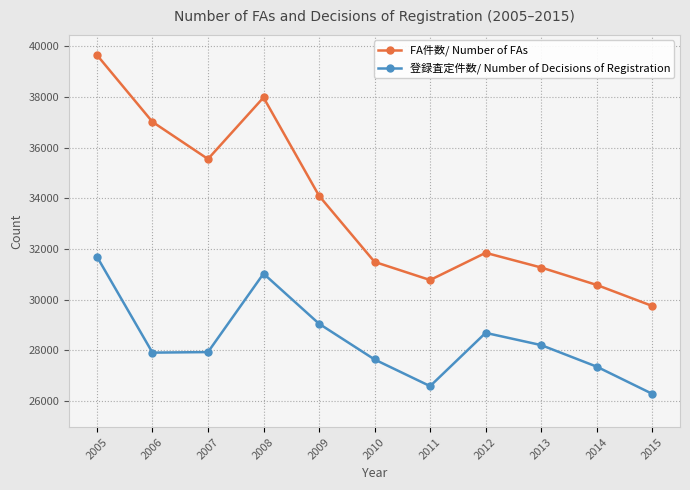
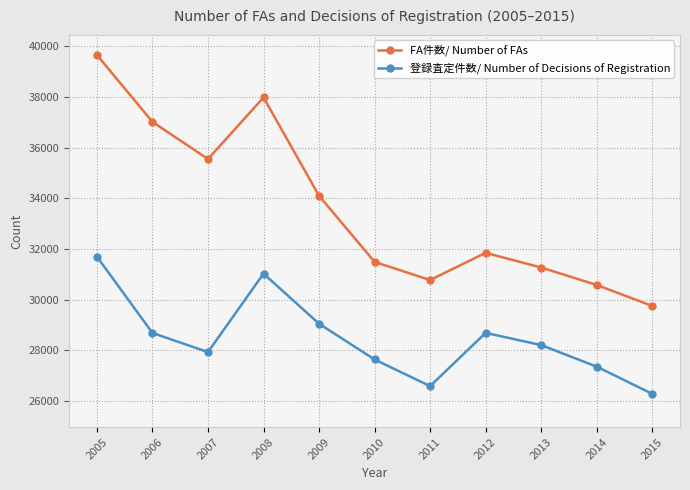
  {
    "FA件数/ Number of FAs": {
      "2005": 39700,
      "2006": 37000,
      "2007": 35500,
      "2008": 38000,
      "2009": 34100,
      "2010": 31500,
      "2011": 30800,
      "2012": 31800,
      "2013": 31300,
      "2014": 30600,
      "2015": 29800
    },
    "登録査定件数/ Number of Decisions of Registration": {
      "2005": 31700,
-     "2006": 27900,
+     "2006": 28700,
      "2007": 27900,
      "2008": 31000,
      "2009": 29100,
      "2010": 27600,
      "2011": 26600,
      "2012": 28700,
      "2013": 28200,
      "2014": 27400,
      "2015": 26300
    }
  }
